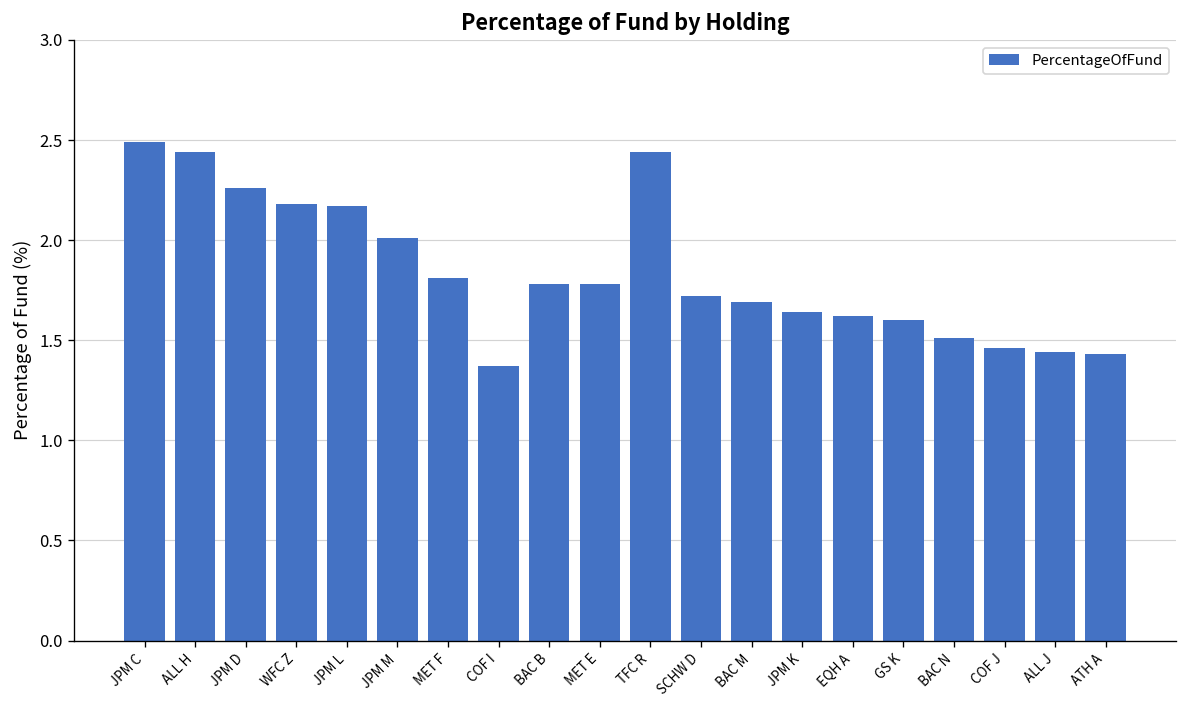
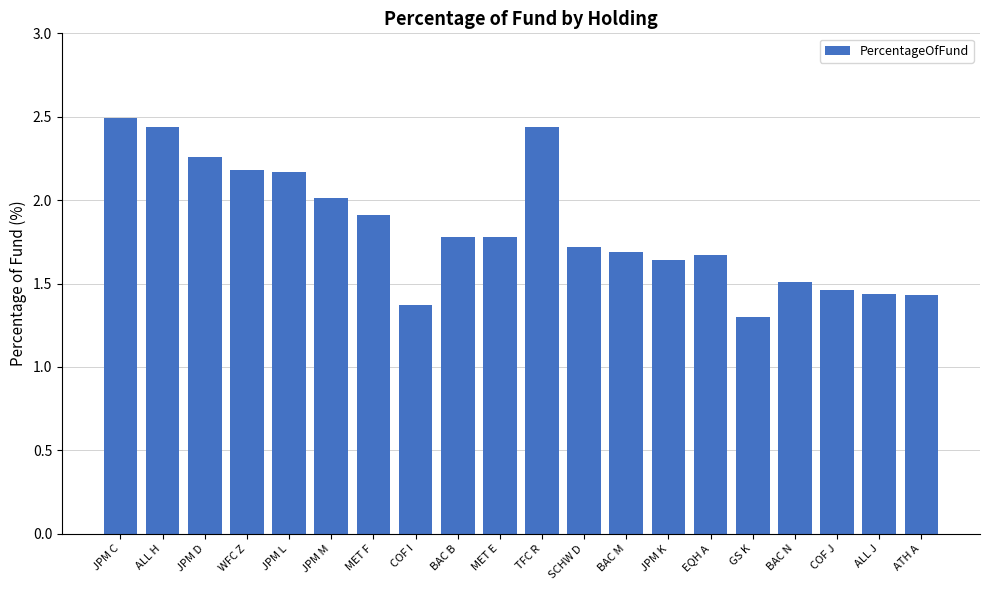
  {
    "JPM C": 2.49,
    "ALL H": 2.44,
    "JPM D": 2.26,
    "WFC Z": 2.18,
    "JPM L": 2.17,
    "JPM M": 2.01,
-   "MET F": 1.81,
+   "MET F": 1.91,
    "COF I": 1.37,
    "BAC B": 1.78,
    "MET E": 1.78,
    "TFC R": 2.44,
    "SCHW D": 1.72,
    "BAC M": 1.69,
    "JPM K": 1.64,
-   "EQH A": 1.62,
-   "GS K": 1.6,
+   "EQH A": 1.67,
+   "GS K": 1.3,
    "BAC N": 1.51,
    "COF J": 1.46,
    "ALL J": 1.44,
    "ATH A": 1.43
  }
